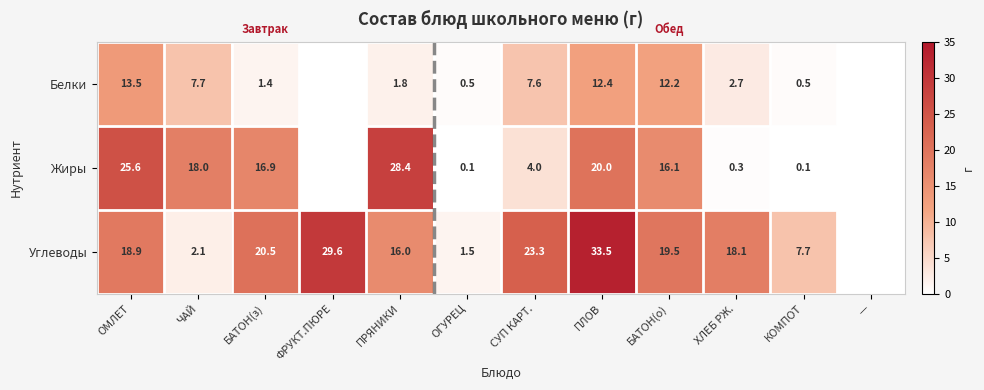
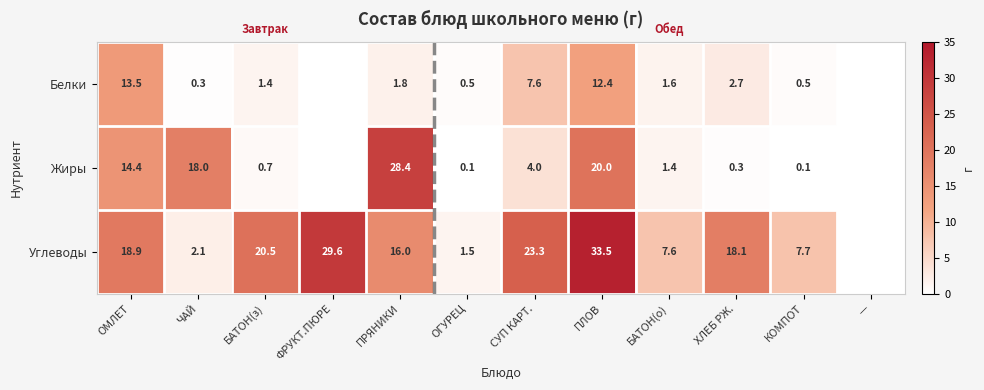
  {
    "Белки": {
      "ОМЛЕТ": 13.5,
-     "ЧАЙ": 7.7,
+     "ЧАЙ": 0.3,
      "БАТОН(з)": 1.4,
      "ПРЯНИКИ": 1.8,
      "ОГУРЕЦ": 0.5,
      "СУП КАРТ.": 7.6,
      "ПЛОВ": 12.4,
-     "БАТОН(о)": 12.2,
+     "БАТОН(о)": 1.6,
      "ХЛЕБ РЖ.": 2.7,
      "КОМПОТ": 0.5
    },
    "Жиры": {
-     "ОМЛЕТ": 25.6,
+     "ОМЛЕТ": 14.4,
      "ЧАЙ": 18.0,
-     "БАТОН(з)": 16.9,
+     "БАТОН(з)": 0.7,
      "ПРЯНИКИ": 28.4,
      "ОГУРЕЦ": 0.1,
      "СУП КАРТ.": 4.0,
      "ПЛОВ": 20.0,
-     "БАТОН(о)": 16.1,
+     "БАТОН(о)": 1.4,
      "ХЛЕБ РЖ.": 0.3,
      "КОМПОТ": 0.1
    },
    "Углеводы": {
      "ОМЛЕТ": 18.9,
      "ЧАЙ": 2.1,
      "БАТОН(з)": 20.5,
      "ФРУКТ.ПЮРЕ": 29.6,
      "ПРЯНИКИ": 16.0,
      "ОГУРЕЦ": 1.5,
      "СУП КАРТ.": 23.3,
      "ПЛОВ": 33.5,
-     "БАТОН(о)": 19.5,
+     "БАТОН(о)": 7.6,
      "ХЛЕБ РЖ.": 18.1,
      "КОМПОТ": 7.7
    }
  }
